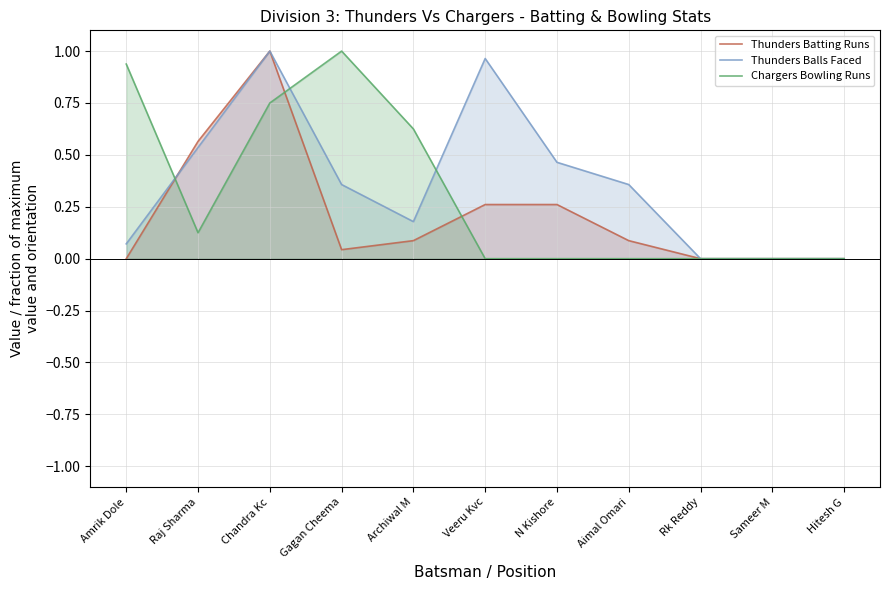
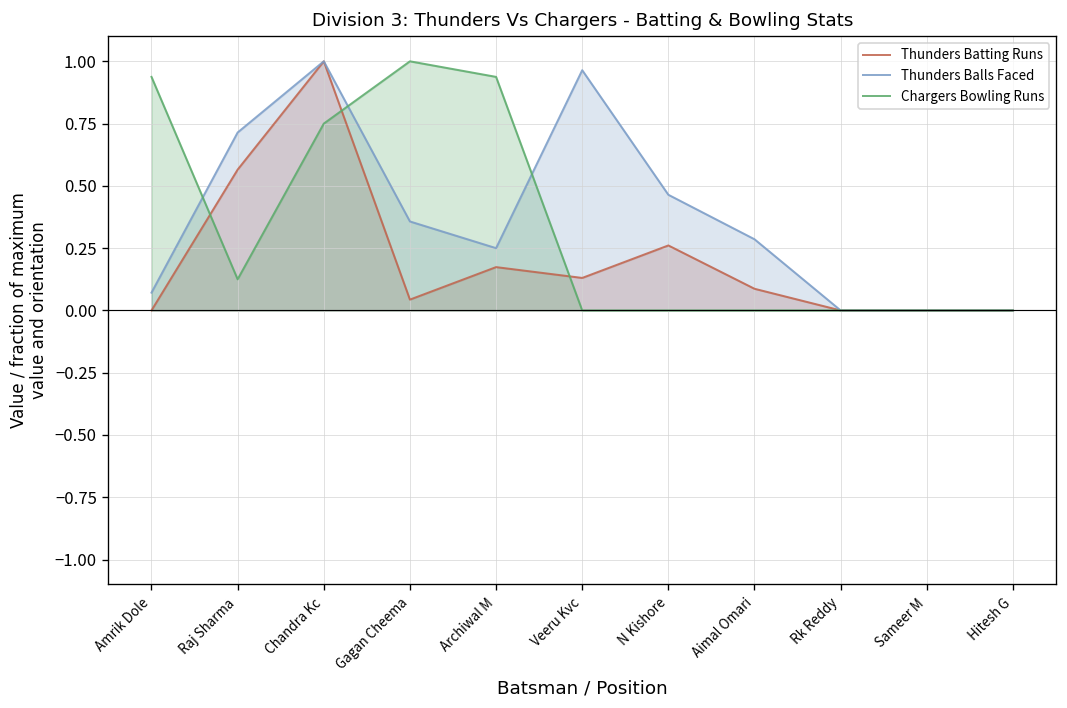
  {
    "Thunders Batting Runs": {
      "Amrik Dole": 0.00,
      "Raj Sharma": 0.57,
      "Gagan Cheema": 0.04,
-     "Archiwal M": 0.09,
-     "Veeru Kvc": 0.26,
+     "Archiwal M": 0.17,
+     "Veeru Kvc": 0.13,
      "N Kishore": 0.26,
      "Aimal Omari": 0.09
    },
    "Thunders Balls Faced": {
      "Amrik Dole": 0.07,
-     "Raj Sharma": 0.54,
+     "Raj Sharma": 0.71,
      "Gagan Cheema": 0.36,
-     "Archiwal M": 0.18,
+     "Archiwal M": 0.25,
      "Veeru Kvc": 0.96,
      "N Kishore": 0.46,
-     "Aimal Omari": 0.36
+     "Aimal Omari": 0.29
    },
    "Chargers Bowling Runs": {
      "Amrik Dole": 0.94,
      "Raj Sharma": 0.13,
      "Chandra Kc": 0.75,
      "Gagan Cheema": 1.00,
-     "Archiwal M": 0.63,
+     "Archiwal M": 0.94,
      "Veeru Kvc": 0.00,
      "N Kishore": 0.00,
      "Aimal Omari": 0.00
    }
  }
